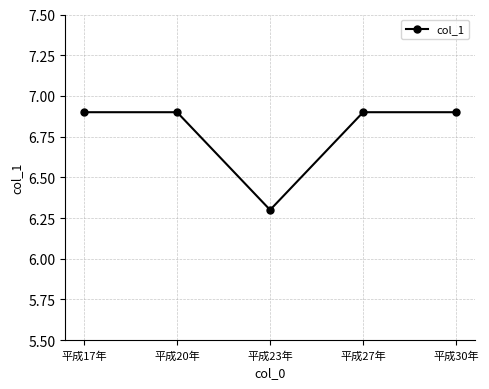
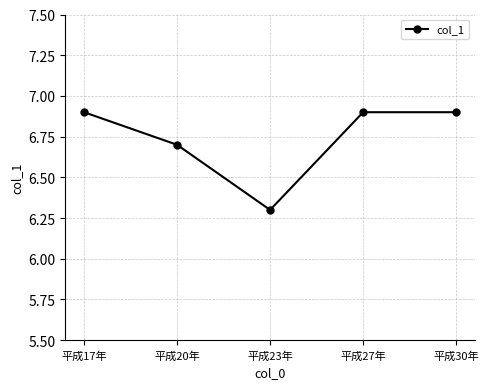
  {
    "平成17年": 6.9,
-   "平成20年": 6.9,
+   "平成20年": 6.7,
    "平成23年": 6.3,
    "平成27年": 6.9,
    "平成30年": 6.9
  }
